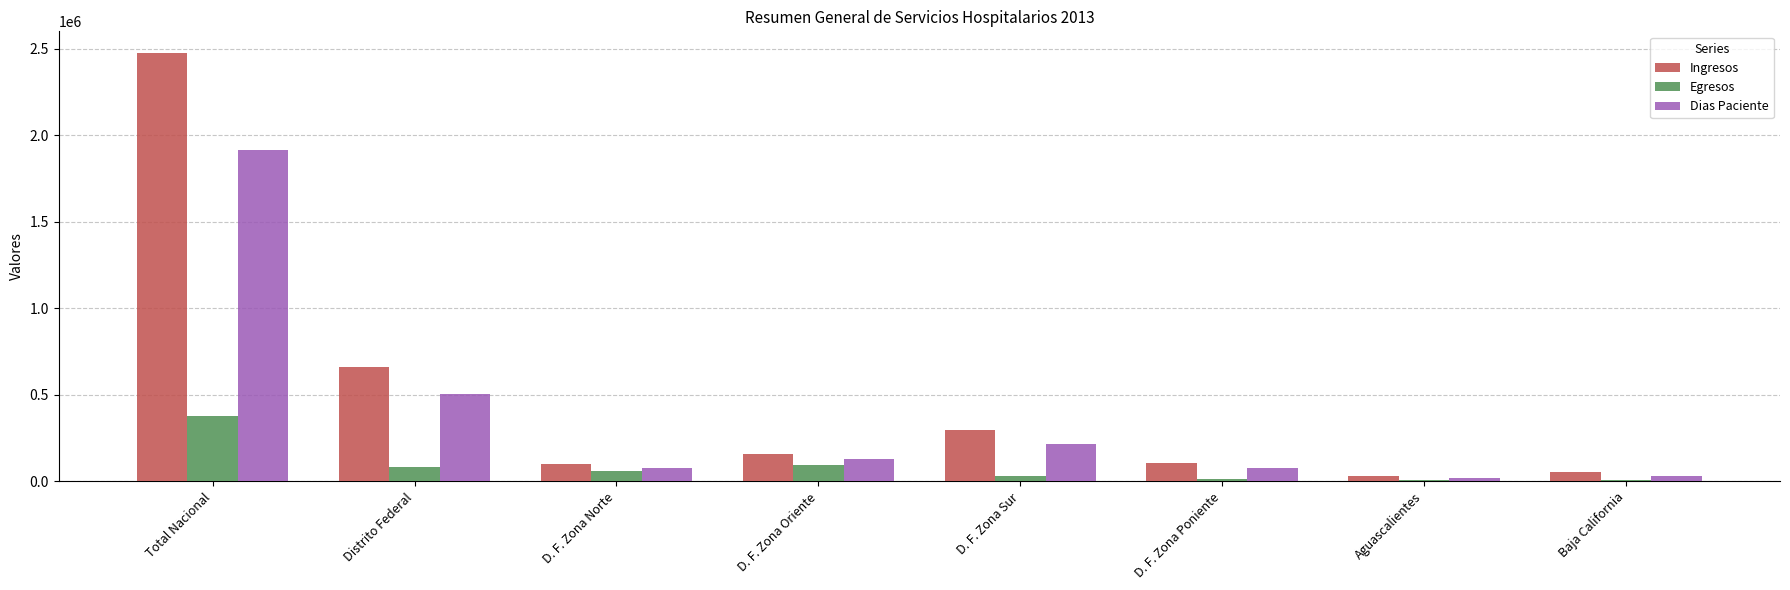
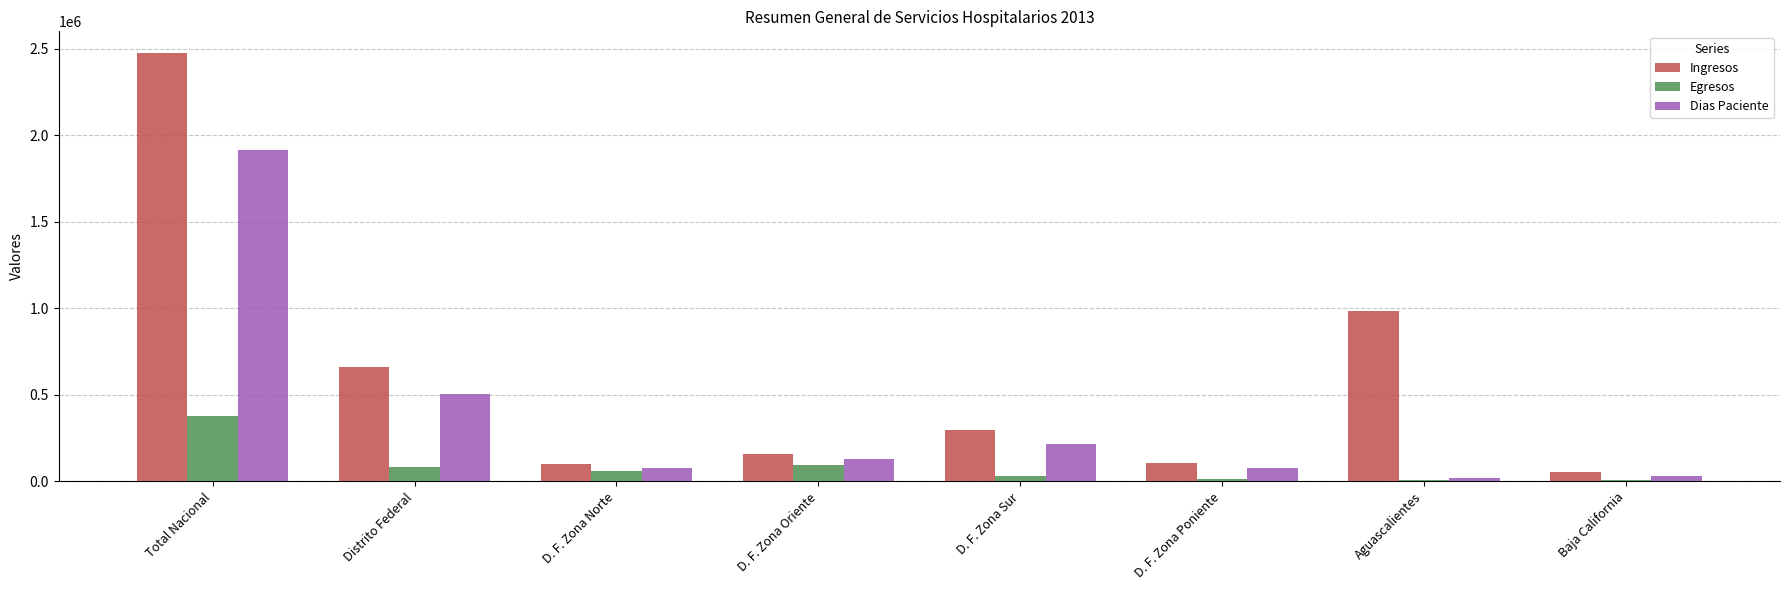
  {
    "Ingresos": {
      "Total Nacional": 2480000,
      "Distrito Federal": 660000,
      "D. F. Zona Norte": 100000,
      "D. F. Zona Oriente": 160000,
      "D. F. Zona Sur": 300000,
      "D. F. Zona Poniente": 100000,
-     "Aguascalientes": 30000,
+     "Aguascalientes": 980000,
      "Baja California": 50000
    },
    "Egresos": {
      "Total Nacional": 380000,
      "Distrito Federal": 80000,
      "D. F. Zona Norte": 60000,
      "D. F. Zona Oriente": 90000,
      "D. F. Zona Sur": 30000,
      "D. F. Zona Poniente": 10000
    },
    "Dias Paciente": {
      "Total Nacional": 1920000,
      "Distrito Federal": 510000,
      "D. F. Zona Norte": 80000,
      "D. F. Zona Oriente": 130000,
      "D. F. Zona Sur": 220000,
      "D. F. Zona Poniente": 80000,
      "Aguascalientes": 20000,
      "Baja California": 30000
    }
  }
